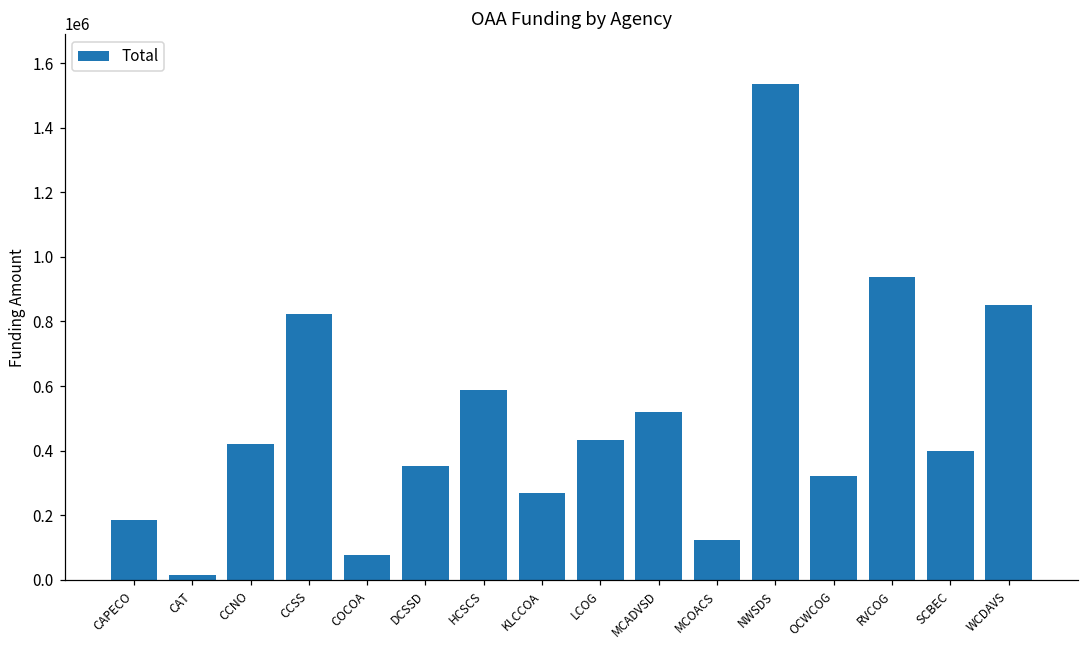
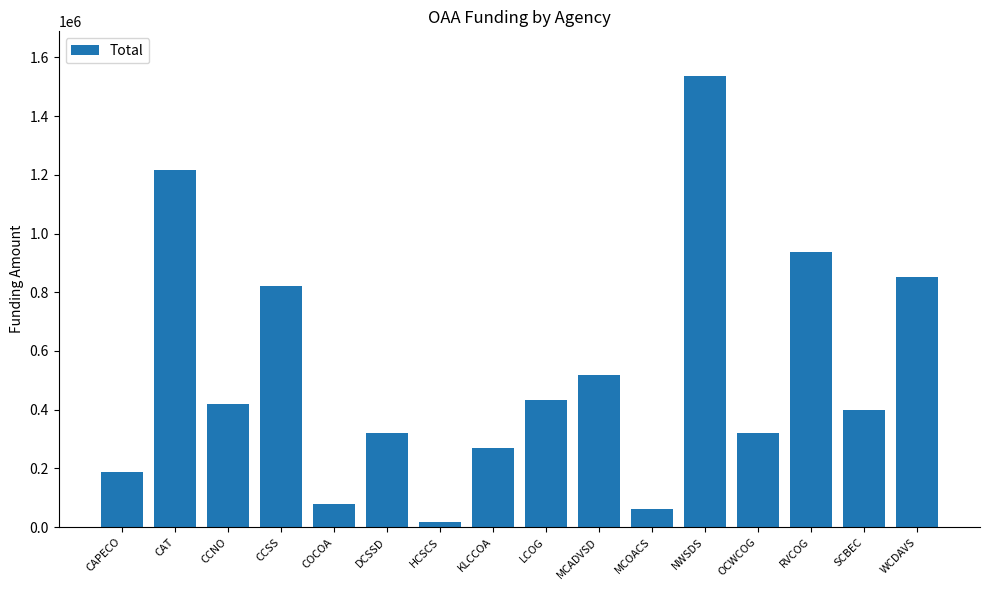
  {
    "CAPECO": 190000,
-   "CAT": 10000,
+   "CAT": 1220000,
    "CCNO": 420000,
    "CCSS": 820000,
    "COCOA": 80000,
-   "DCSSD": 350000,
-   "HCSCS": 590000,
+   "DCSSD": 320000,
+   "HCSCS": 20000,
    "KLCCOA": 270000,
    "LCOG": 430000,
    "MCADVSD": 520000,
-   "MCOACS": 120000,
+   "MCOACS": 60000,
    "NWSDS": 1530000,
    "OCWCOG": 320000,
    "RVCOG": 940000,
    "SCBEC": 400000,
    "WCDAVS": 850000
  }
